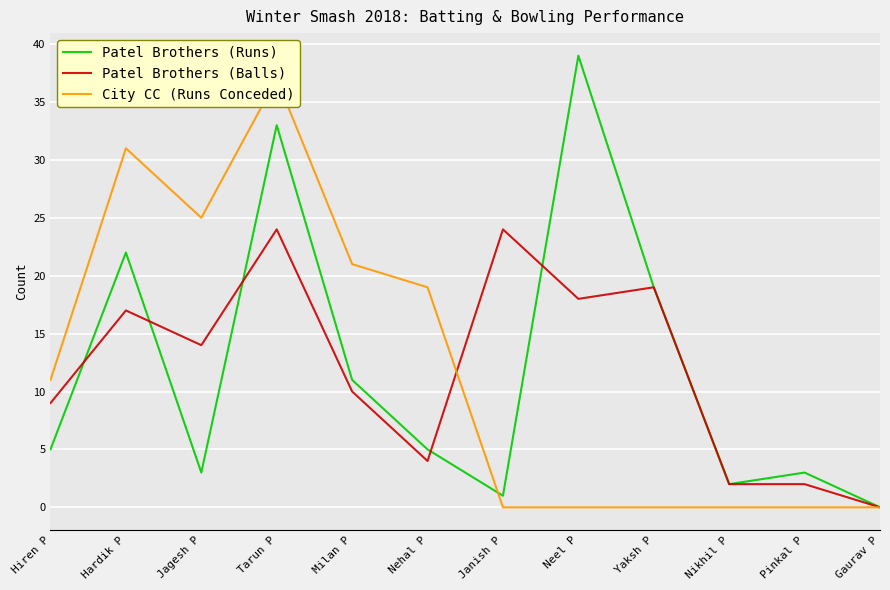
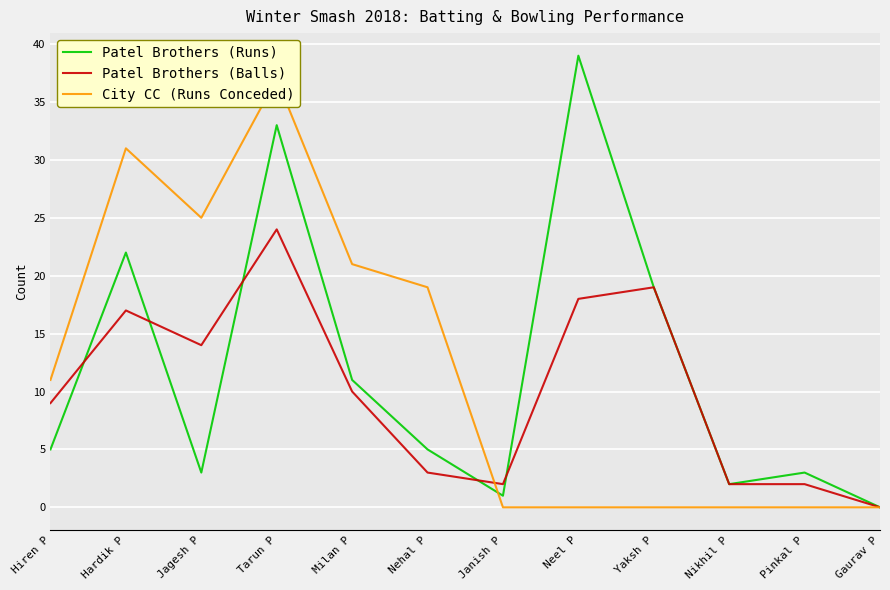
  {
    "Patel Brothers (Runs)": {
      "Hiren P": 5,
      "Hardik P": 22,
      "Jagesh P": 3,
      "Tarun P": 33,
      "Milan P": 11,
      "Nehal P": 5,
      "Janish P": 1,
      "Neel P": 39,
      "Pinkal P": 3
    },
    "Patel Brothers (Balls)": {
      "Hiren P": 9,
      "Hardik P": 17,
      "Jagesh P": 14,
      "Tarun P": 24,
      "Milan P": 10,
-     "Nehal P": 4,
-     "Janish P": 24,
+     "Nehal P": 3,
+     "Janish P": 2,
      "Neel P": 18,
      "Pinkal P": 2
    },
    "City CC (Runs Conceded)": {
      "Hiren P": 11,
      "Hardik P": 31,
      "Jagesh P": 25,
      "Milan P": 21,
      "Nehal P": 19,
      "Janish P": 0,
      "Neel P": 0,
      "Yaksh P": 0,
      "Nikhil P": 0,
      "Pinkal P": 0
    }
  }
